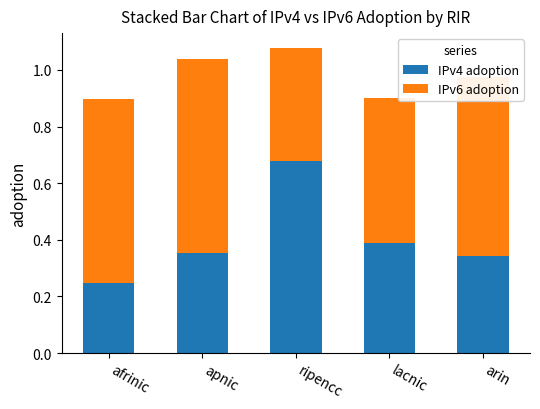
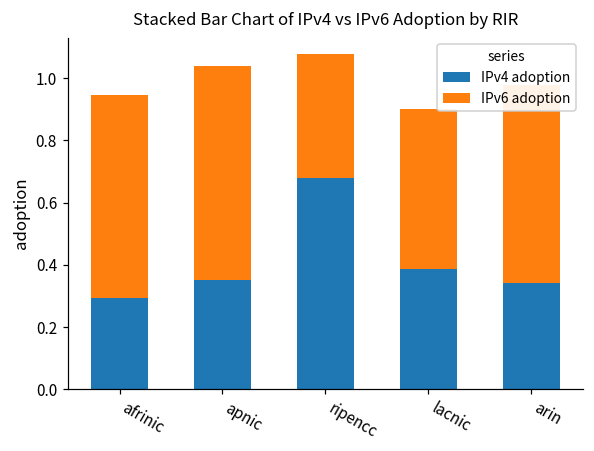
  {
    "IPv4 adoption": {
-     "afrinic": 0.25,
+     "afrinic": 0.29,
      "apnic": 0.35,
      "ripencc": 0.68,
      "lacnic": 0.39,
      "arin": 0.34
    },
    "IPv6 adoption": {
      "afrinic": 0.65,
      "apnic": 0.69,
      "ripencc": 0.40,
      "lacnic": 0.51
    }
  }
